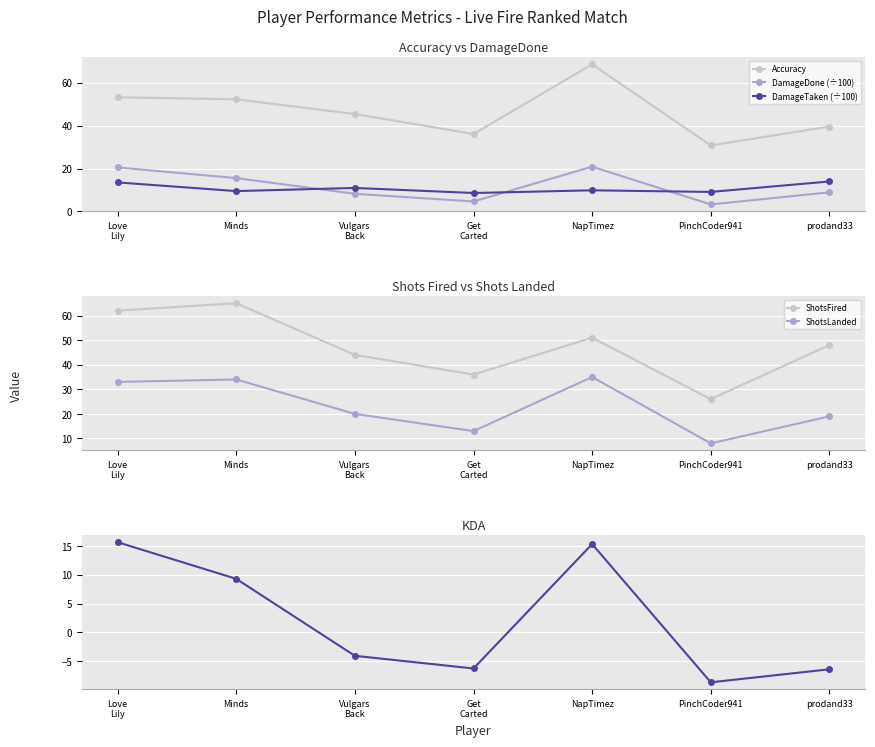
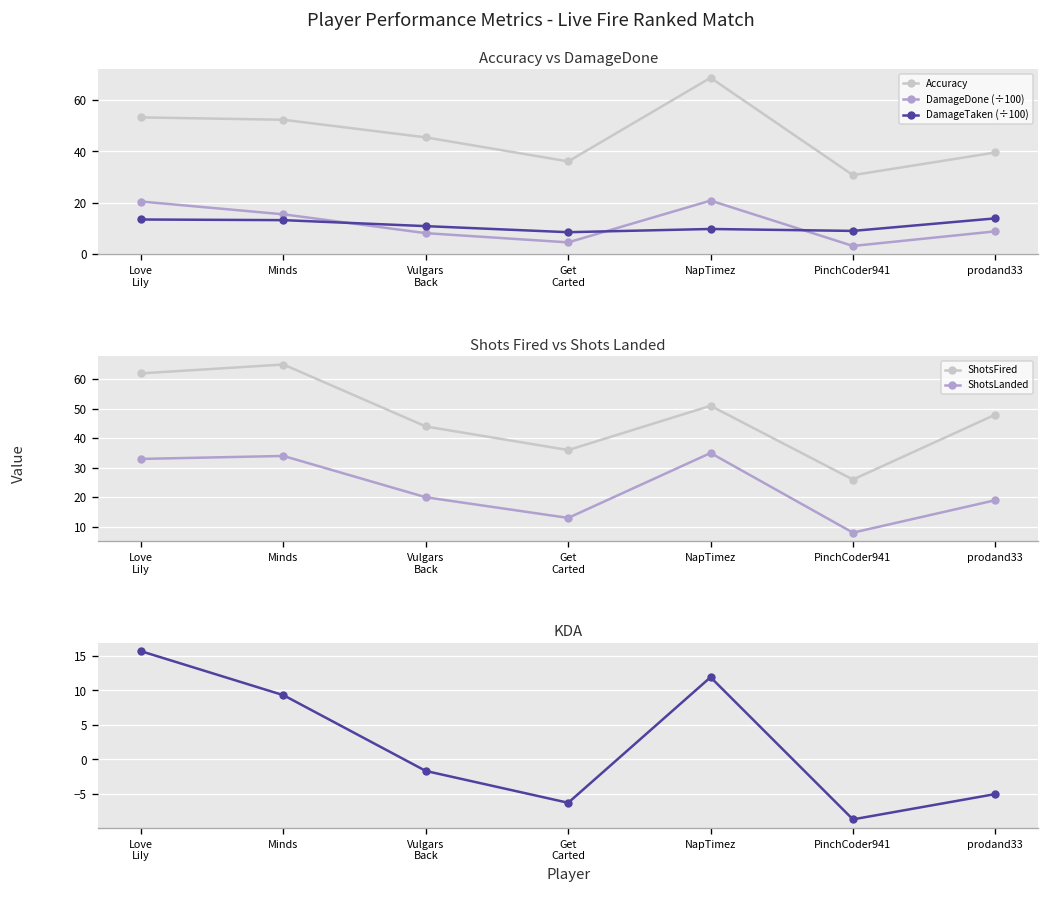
  {
    "Accuracy vs DamageDone": {
      "DamageTaken (÷100)": {
        "Love LiIy": 14,
-       "Minds": 9,
+       "Minds": 13,
        "Vulgars Back": 11,
        "Get Carted": 9,
        "NapTimez": 10,
        "PinchCoder941": 9,
        "prodand33": 14
      }
    },
    "KDA": {
      "Love LiIy": 16,
      "Minds": 9,
-     "Vulgars Back": -4,
+     "Vulgars Back": -2,
      "Get Carted": -6,
-     "NapTimez": 15,
+     "NapTimez": 12,
      "PinchCoder941": -9,
-     "prodand33": -6
+     "prodand33": -5
    }
  }
